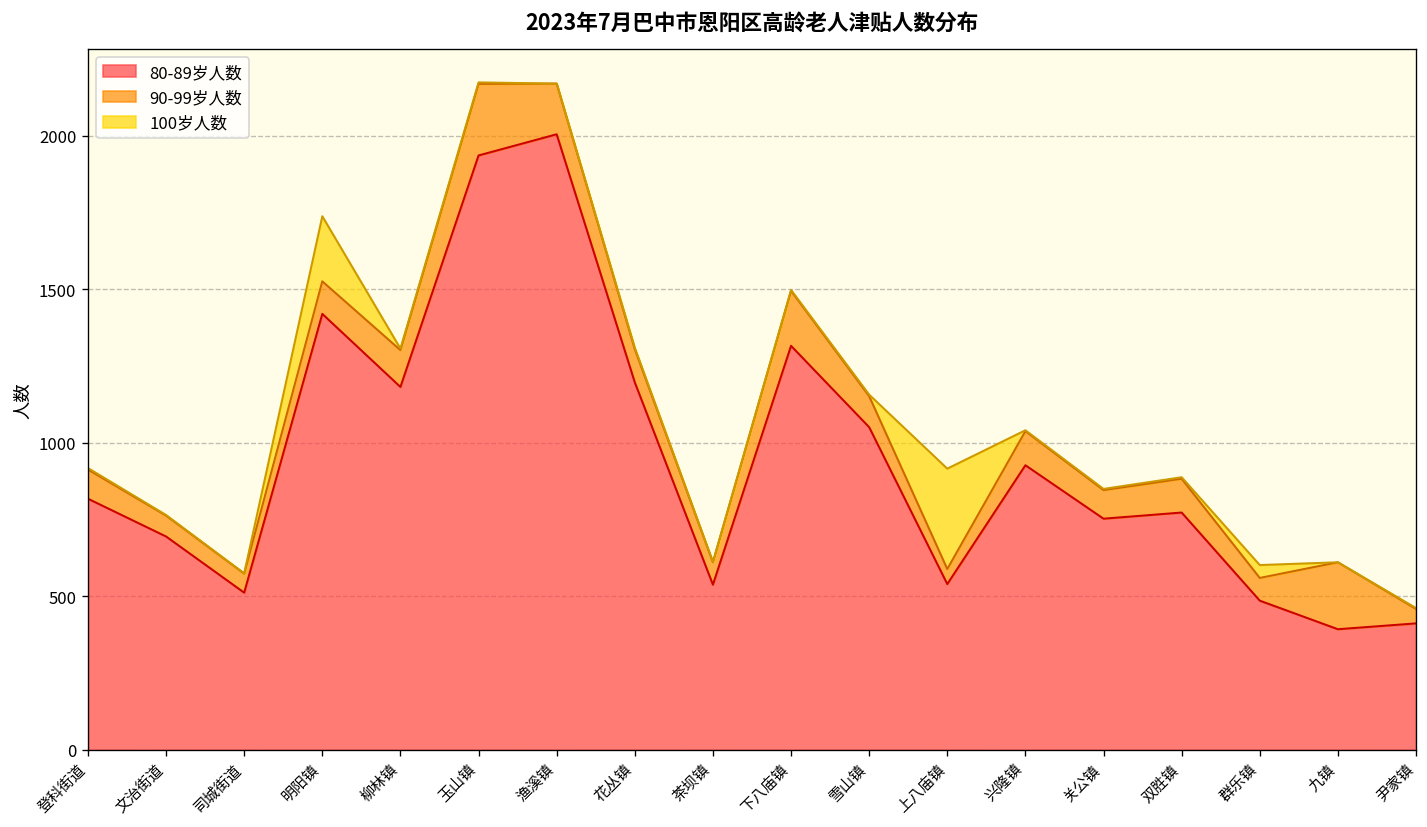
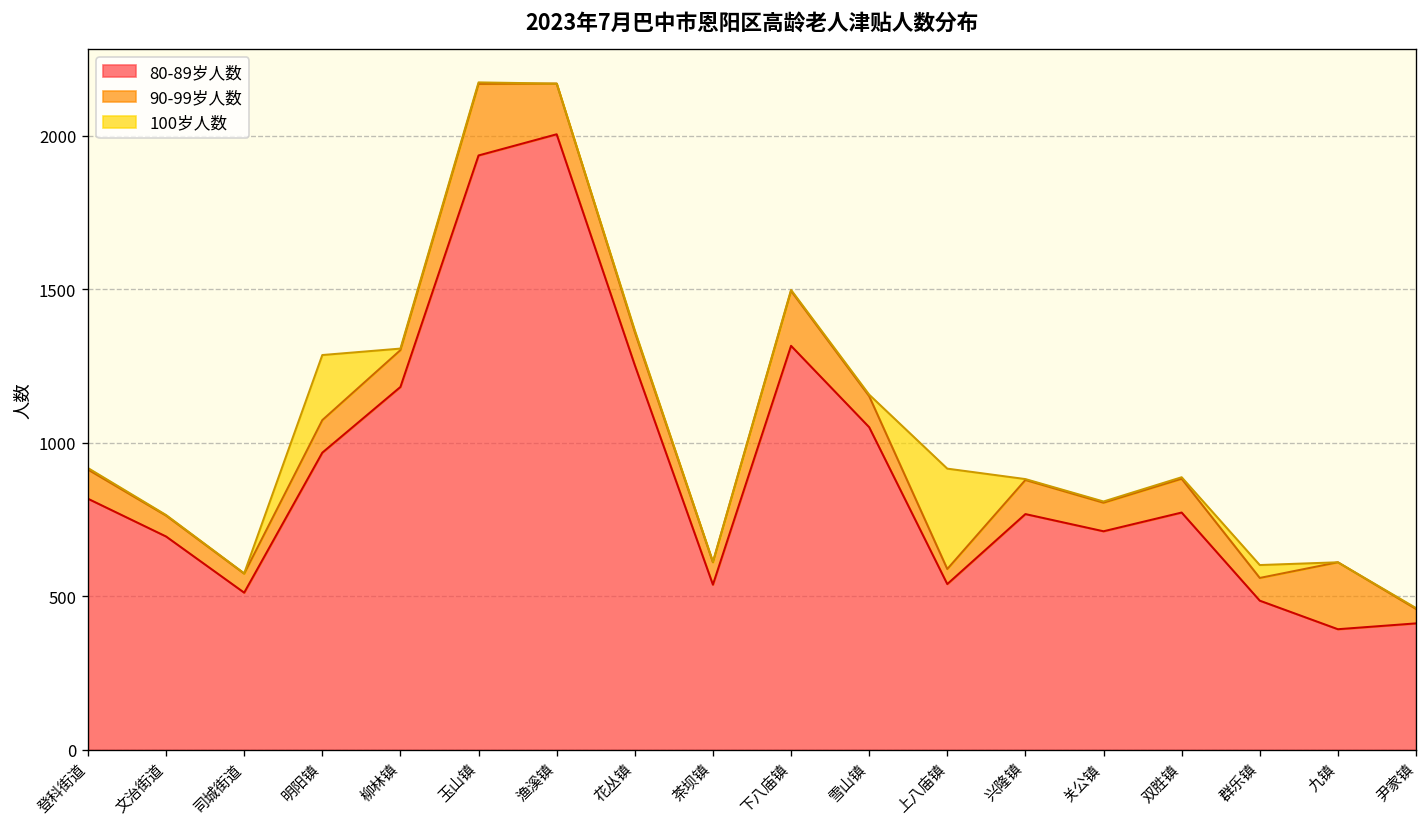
  {
    "80-89岁人数": {
      "登科街道": 820,
      "文治街道": 700,
      "司城街道": 510,
-     "明阳镇": 1420,
+     "明阳镇": 970,
      "柳林镇": 1180,
      "玉山镇": 1940,
      "渔溪镇": 2010,
-     "花丛镇": 1200,
+     "花丛镇": 1250,
      "茶坝镇": 540,
      "下八庙镇": 1320,
      "雪山镇": 1050,
      "上八庙镇": 540,
-     "兴隆镇": 930,
-     "关公镇": 750,
+     "兴隆镇": 770,
+     "关公镇": 710,
      "双胜镇": 770,
      "群乐镇": 490,
      "九镇": 390,
      "尹家镇": 410
    },
    "90-99岁人数": {
      "明阳镇": 110,
      "上八庙镇": 50,
      "群乐镇": 70
    },
    "100岁人数": {
      "明阳镇": 210,
      "上八庙镇": 330,
      "群乐镇": 40
    }
  }
